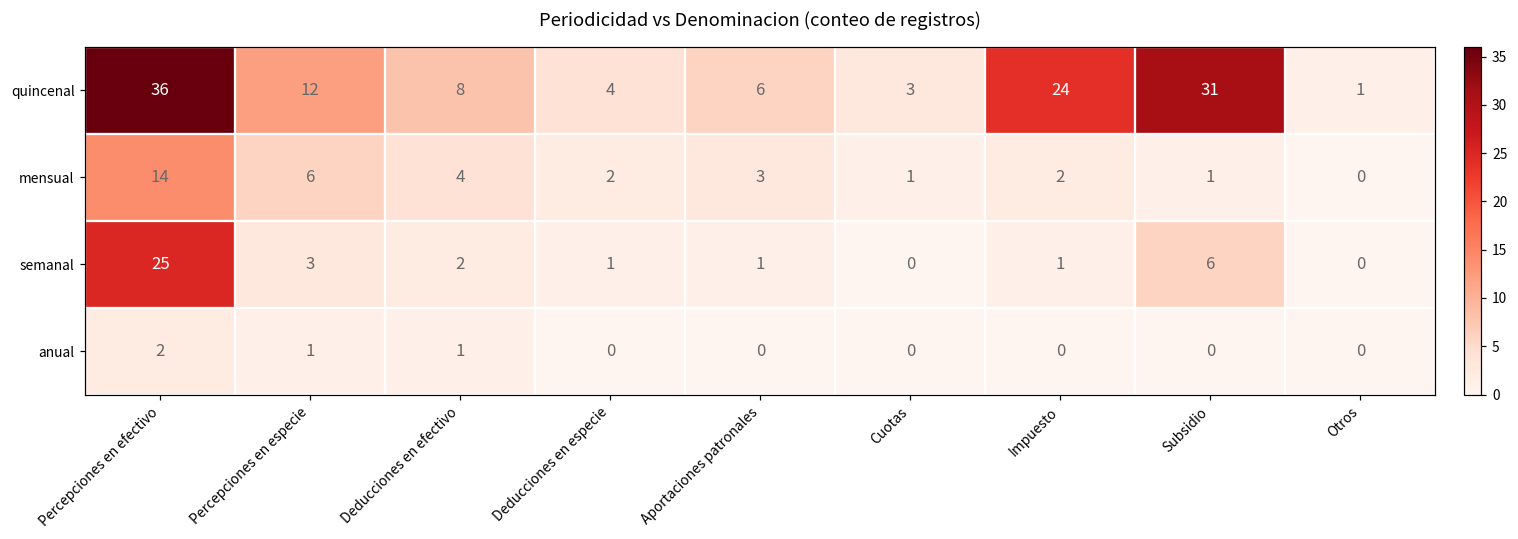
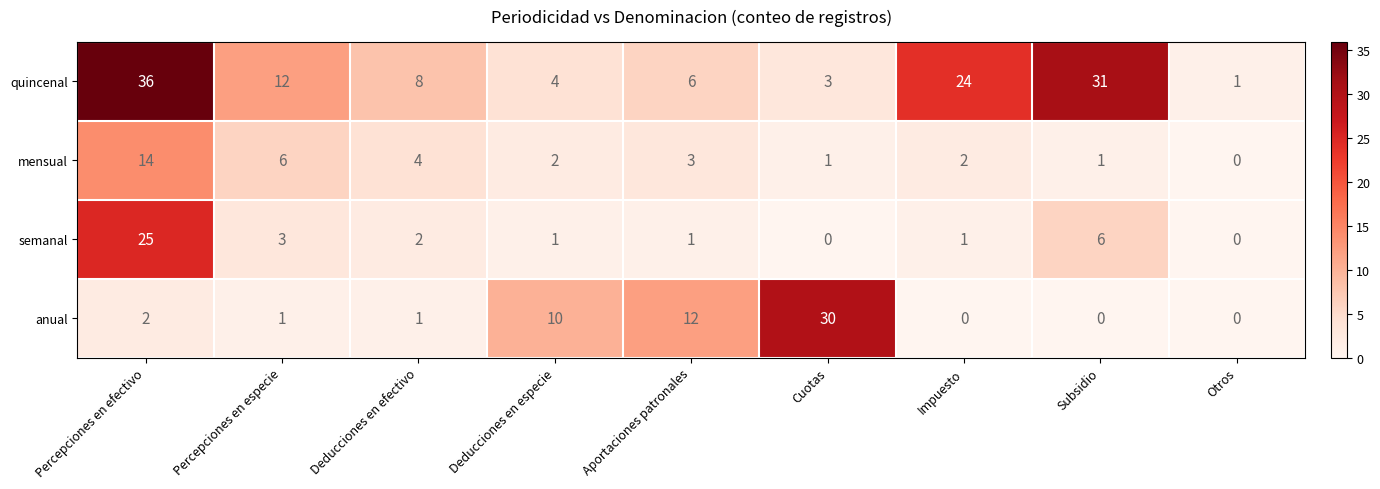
  {
    "quincenal": {
      "Percepciones en efectivo": 36,
      "Percepciones en especie": 12,
      "Deducciones en efectivo": 8,
      "Deducciones en especie": 4,
      "Aportaciones patronales": 6,
      "Cuotas": 3,
      "Impuesto": 24,
      "Subsidio": 31,
      "Otros": 1
    },
    "mensual": {
      "Percepciones en efectivo": 14,
      "Percepciones en especie": 6,
      "Deducciones en efectivo": 4,
      "Deducciones en especie": 2,
      "Aportaciones patronales": 3,
      "Cuotas": 1,
      "Impuesto": 2,
      "Subsidio": 1,
      "Otros": 0
    },
    "semanal": {
      "Percepciones en efectivo": 25,
      "Percepciones en especie": 3,
      "Deducciones en efectivo": 2,
      "Deducciones en especie": 1,
      "Aportaciones patronales": 1,
      "Cuotas": 0,
      "Impuesto": 1,
      "Subsidio": 6,
      "Otros": 0
    },
    "anual": {
      "Percepciones en efectivo": 2,
      "Percepciones en especie": 1,
      "Deducciones en efectivo": 1,
-     "Deducciones en especie": 0,
-     "Aportaciones patronales": 0,
-     "Cuotas": 0,
+     "Deducciones en especie": 10,
+     "Aportaciones patronales": 12,
+     "Cuotas": 30,
      "Impuesto": 0,
      "Subsidio": 0,
      "Otros": 0
    }
  }
